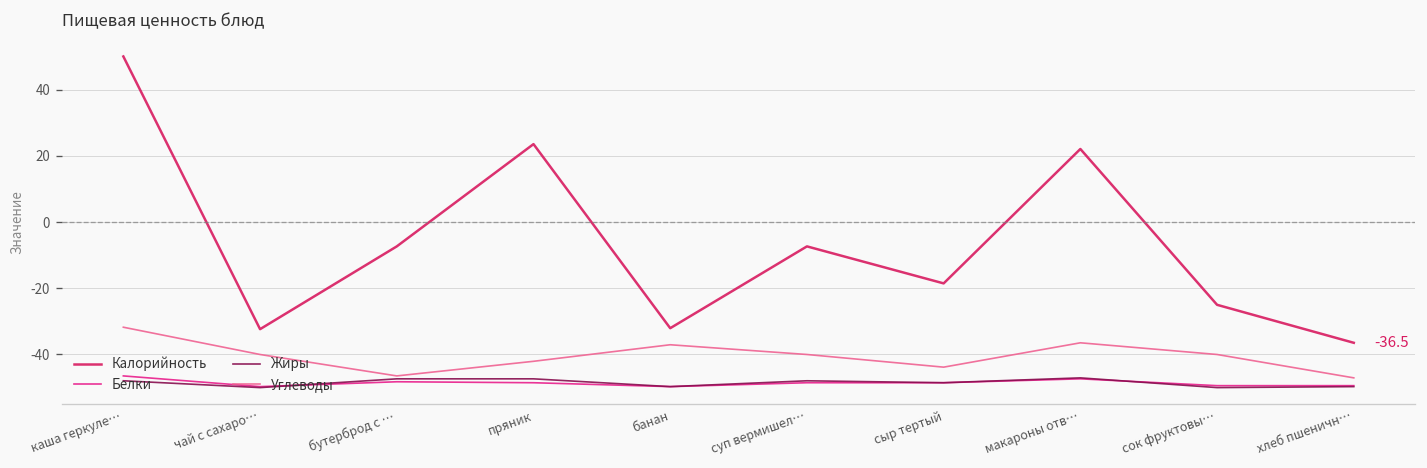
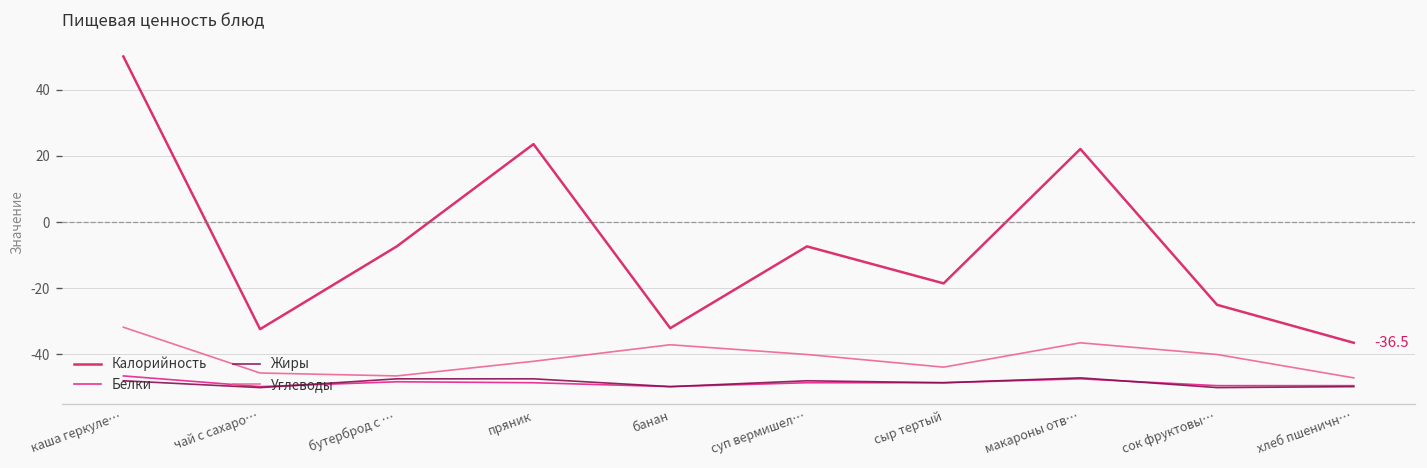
  {
    "Жиры": {
      "каша геркуле…": -48,
      "пряник": -47
    },
    "Углеводы": {
      "каша геркуле…": -32,
-     "чай с сахаро…": -40,
+     "чай с сахаро…": -46,
      "пряник": -42,
      "банан": -37,
      "суп вермишел…": -40,
      "сыр тертый": -44,
      "макароны отв…": -36,
      "сок фруктовы…": -40,
      "хлеб пшеничн…": -47
    }
  }
